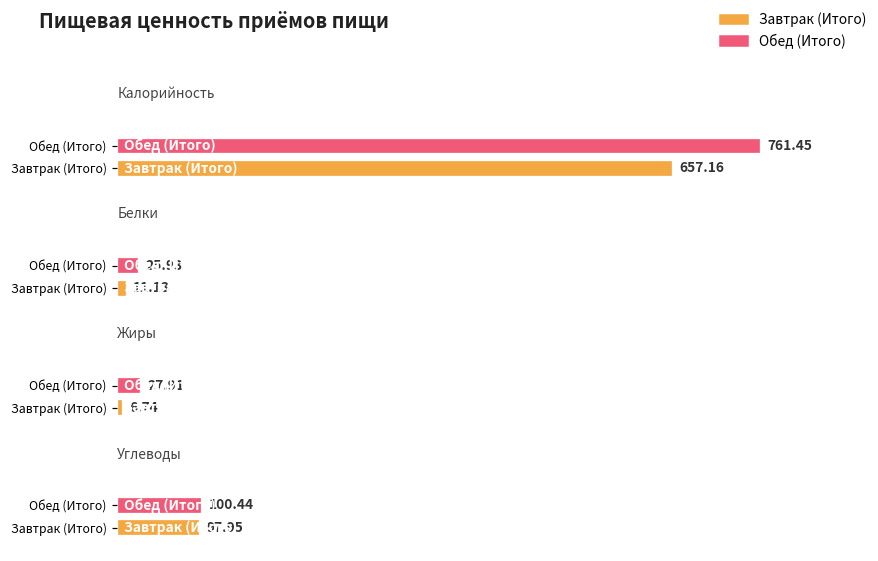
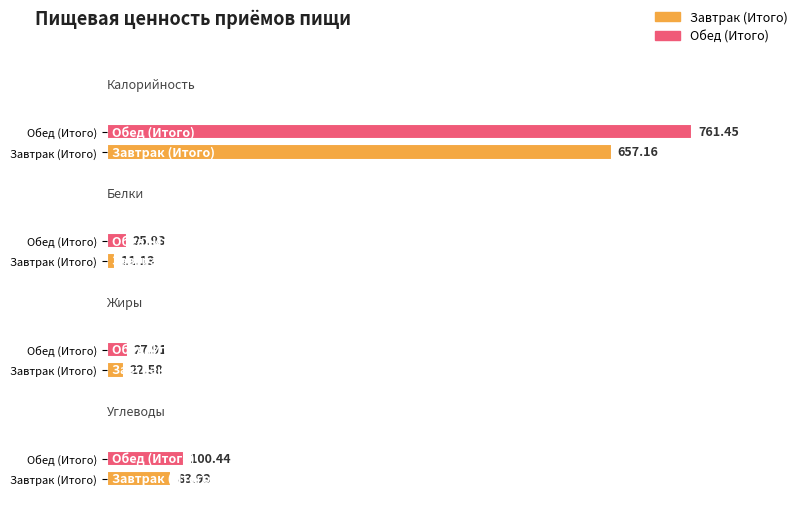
  {
    "Калорийность": {
      "Обед (Итого)": 761.45,
      "Завтрак (Итого)": 657.16
    },
    "Белки": {
      "Обед (Итого)": 25.93,
      "Завтрак (Итого)": 11.13
    },
    "Жиры": {
      "Обед (Итого)": 27.91,
-     "Завтрак (Итого)": 6.74
+     "Завтрак (Итого)": 22.58
    },
    "Углеводы": {
      "Обед (Итого)": 100.44,
-     "Завтрак (Итого)": 97.95
+     "Завтрак (Итого)": 83.93
    }
  }
